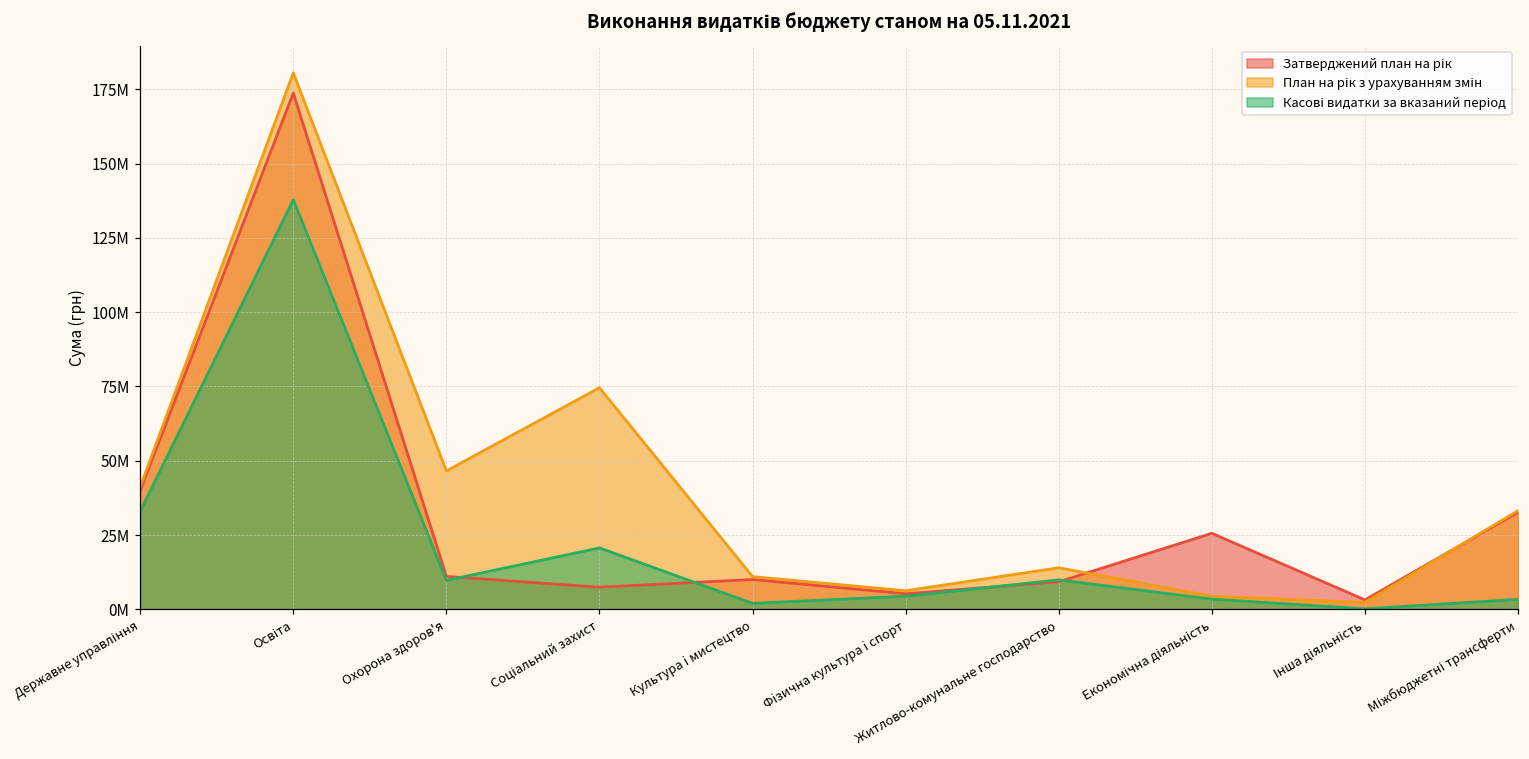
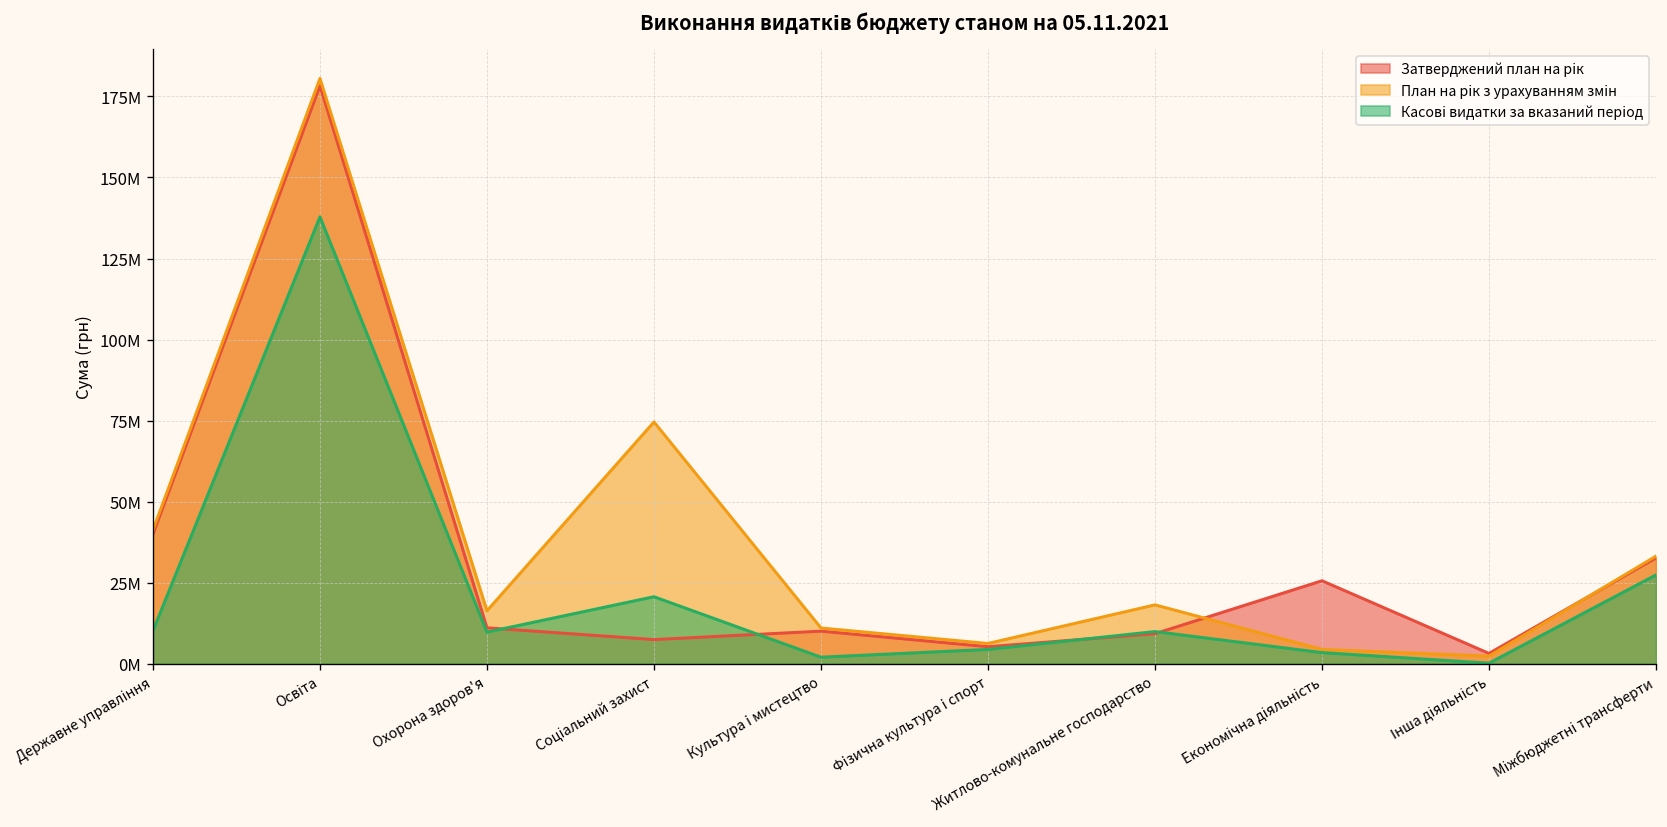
  {
    "Затверджений план на рік": {
      "Державне управління": 40000000,
-     "Освіта": 174000000,
+     "Освіта": 178000000,
      "Охорона здоров'я": 11000000,
      "Соціальний захист": 7000000,
      "Культура i мистецтво": 10000000,
      "Економічна діяльність": 26000000
    },
    "План на рік з урахуванням змін": {
      "Державне управління": 41000000,
      "Освіта": 181000000,
-     "Охорона здоров'я": 47000000,
+     "Охорона здоров'я": 16000000,
      "Соціальний захист": 75000000,
      "Культура i мистецтво": 11000000,
      "Фiзична культура i спорт": 6000000,
-     "Житлово-комунальне господарство": 14000000,
+     "Житлово-комунальне господарство": 18000000,
      "Економічна діяльність": 4000000
    },
    "Касові видатки за вказаний період": {
-     "Державне управління": 33000000,
+     "Державне управління": 10000000,
      "Освіта": 138000000,
      "Охорона здоров'я": 10000000,
      "Соціальний захист": 21000000,
      "Культура i мистецтво": 2000000,
      "Економічна діяльність": 3000000,
      "Інша діяльність": 0,
-     "Міжбюджетні трансферти": 3000000
+     "Міжбюджетні трансферти": 27000000
    }
  }
